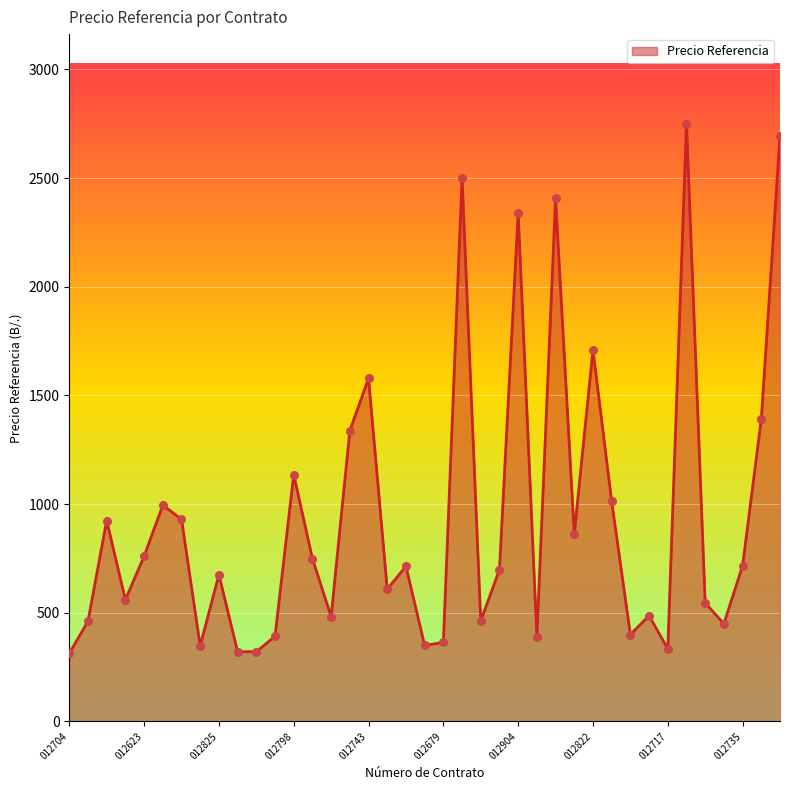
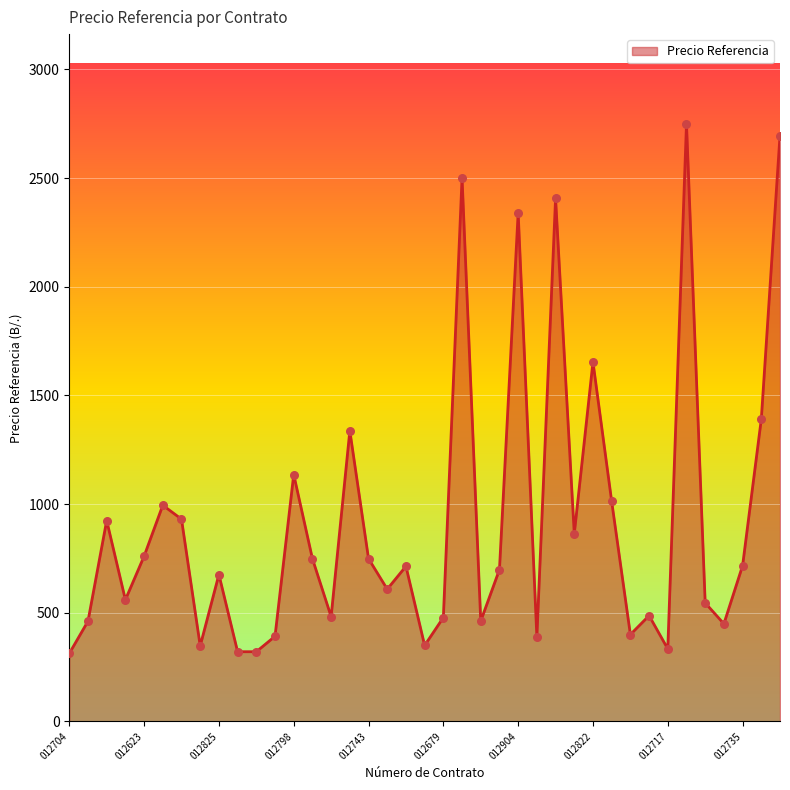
  {
    "012704": 310,
    "012623": 760,
    "012825": 680,
    "012798": 1140,
-   "012743": 1580,
-   "012679": 360,
+   "012743": 750,
+   "012679": 480,
    "012904": 2340,
-   "012822": 1710,
+   "012822": 1650,
    "012717": 330,
    "012735": 720
  }
